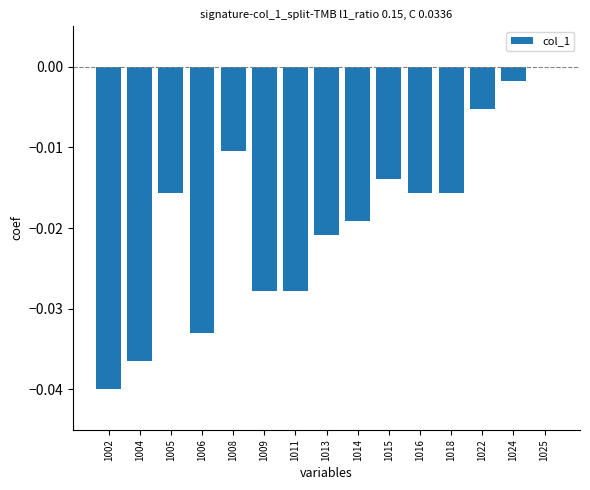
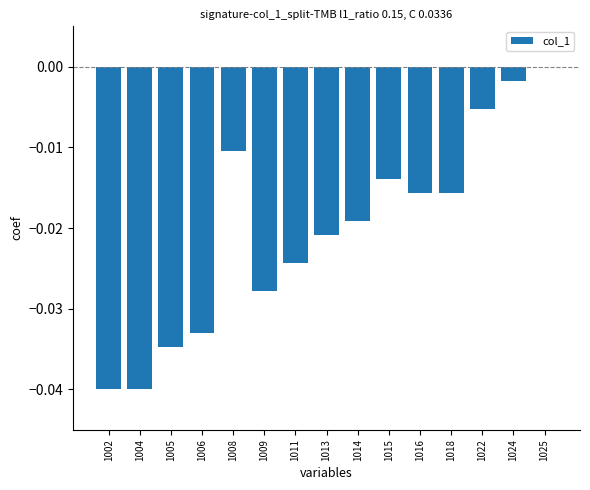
  {
    "1002": -0.040,
-   "1004": -0.037,
-   "1005": -0.016,
+   "1004": -0.040,
+   "1005": -0.035,
    "1006": -0.033,
    "1008": -0.010,
    "1009": -0.028,
-   "1011": -0.028,
+   "1011": -0.024,
    "1013": -0.021,
    "1014": -0.019,
    "1015": -0.014,
    "1016": -0.016,
    "1018": -0.016,
    "1022": -0.005,
    "1024": -0.002,
    "1025": 0.000
  }
